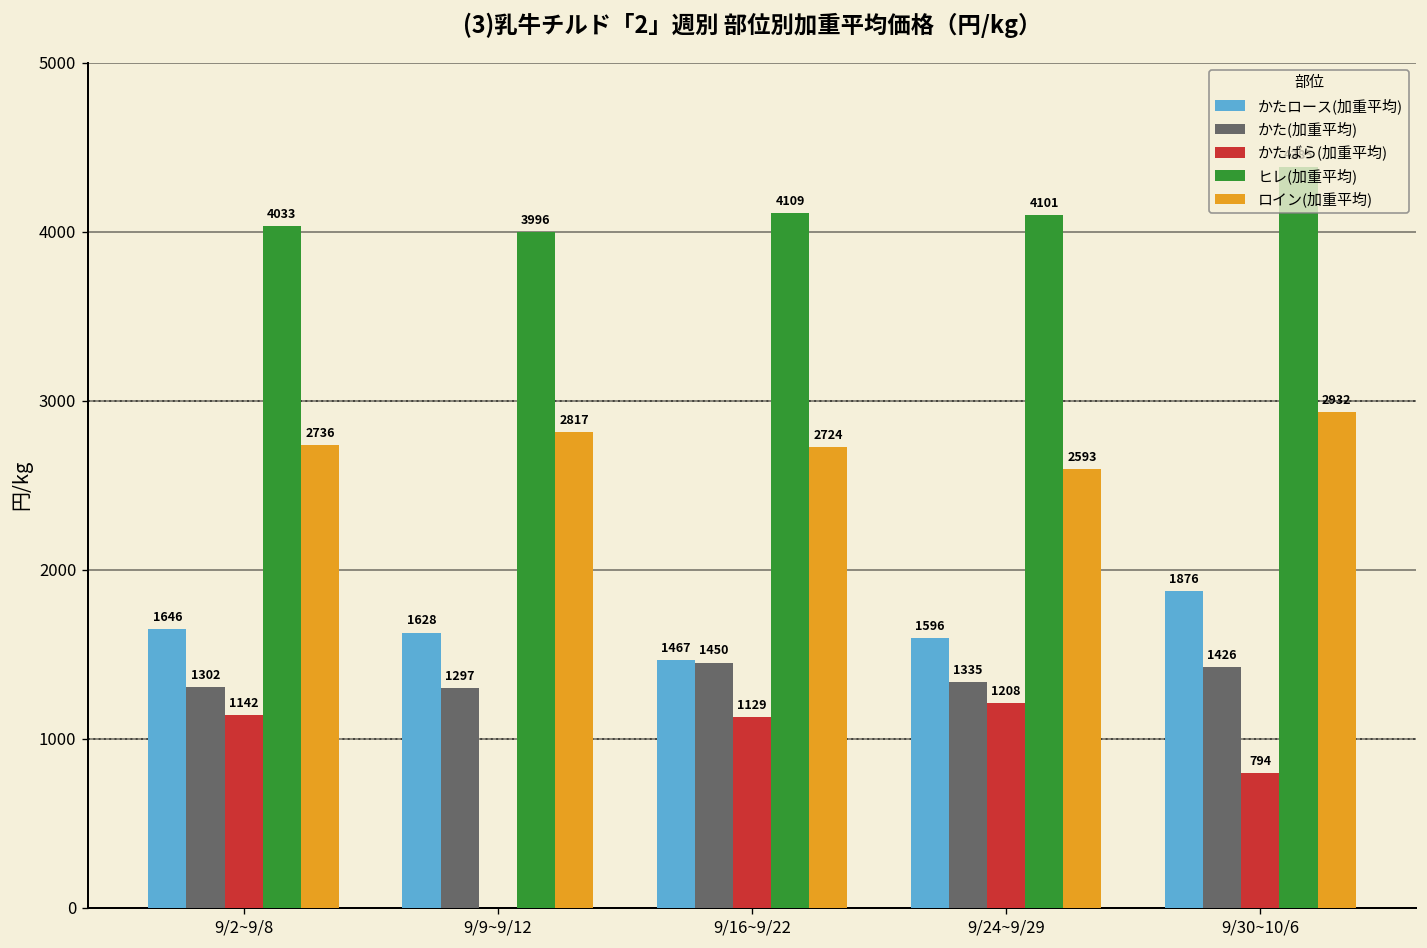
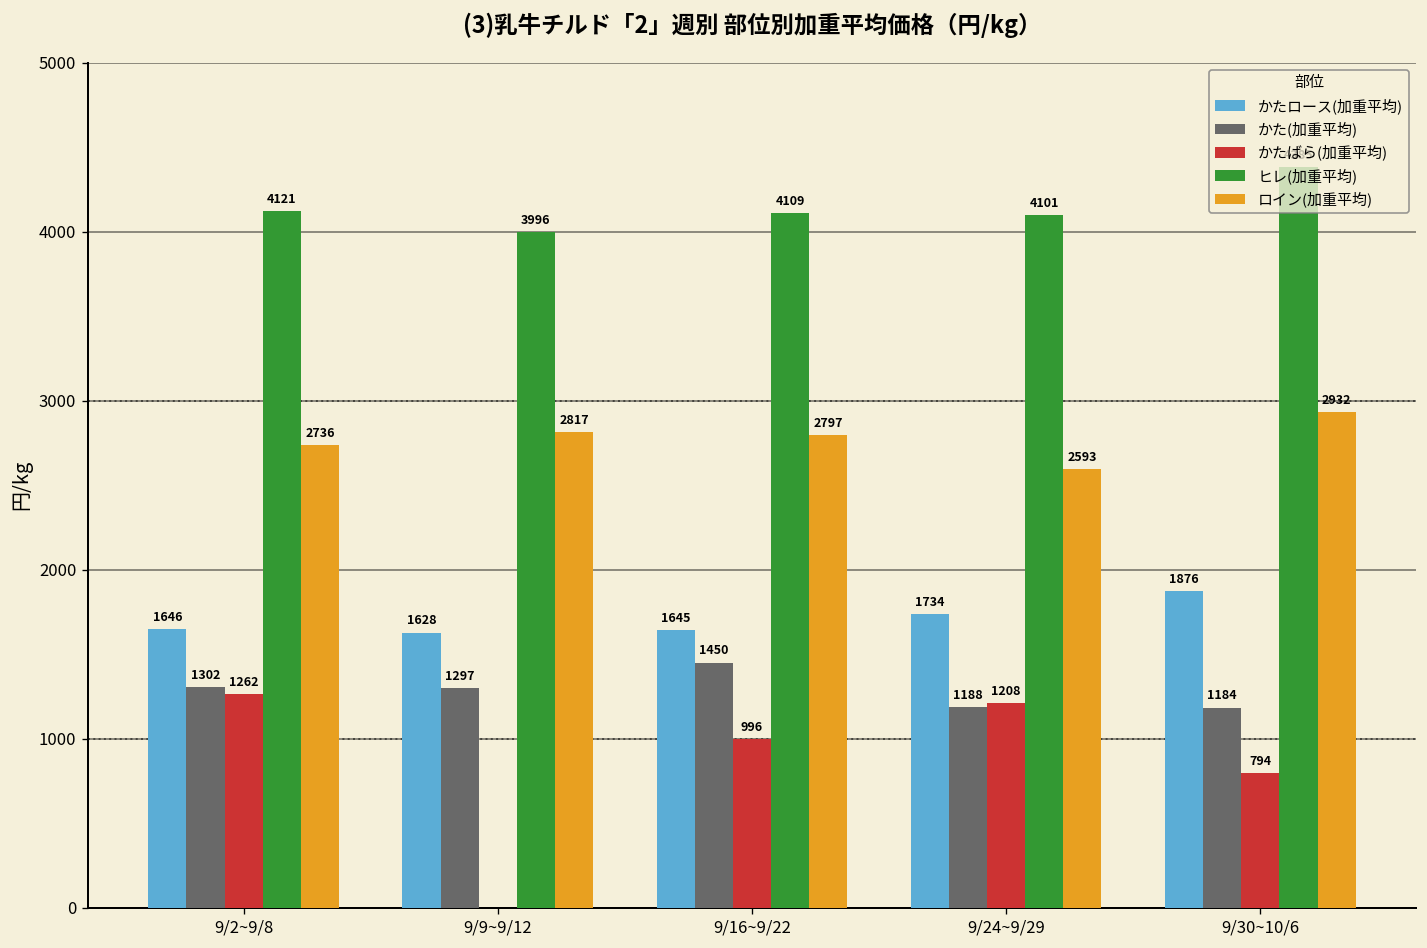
  {
    "かたロース(加重平均)": {
      "9/2~9/8": 1646,
      "9/9~9/12": 1628,
-     "9/16~9/22": 1467,
-     "9/24~9/29": 1596,
+     "9/16~9/22": 1645,
+     "9/24~9/29": 1734,
      "9/30~10/6": 1876
    },
    "かた(加重平均)": {
      "9/2~9/8": 1302,
      "9/9~9/12": 1297,
      "9/16~9/22": 1450,
-     "9/24~9/29": 1335,
-     "9/30~10/6": 1426
+     "9/24~9/29": 1188,
+     "9/30~10/6": 1184
    },
    "かたばら(加重平均)": {
-     "9/2~9/8": 1142,
-     "9/16~9/22": 1129,
+     "9/2~9/8": 1262,
+     "9/16~9/22": 996,
      "9/24~9/29": 1208,
      "9/30~10/6": 794
    },
    "ヒレ(加重平均)": {
-     "9/2~9/8": 4033,
+     "9/2~9/8": 4121,
      "9/9~9/12": 3996,
      "9/16~9/22": 4109,
      "9/24~9/29": 4101
    },
    "ロイン(加重平均)": {
      "9/2~9/8": 2736,
      "9/9~9/12": 2817,
-     "9/16~9/22": 2724,
+     "9/16~9/22": 2797,
      "9/24~9/29": 2593,
      "9/30~10/6": 2932
    }
  }
